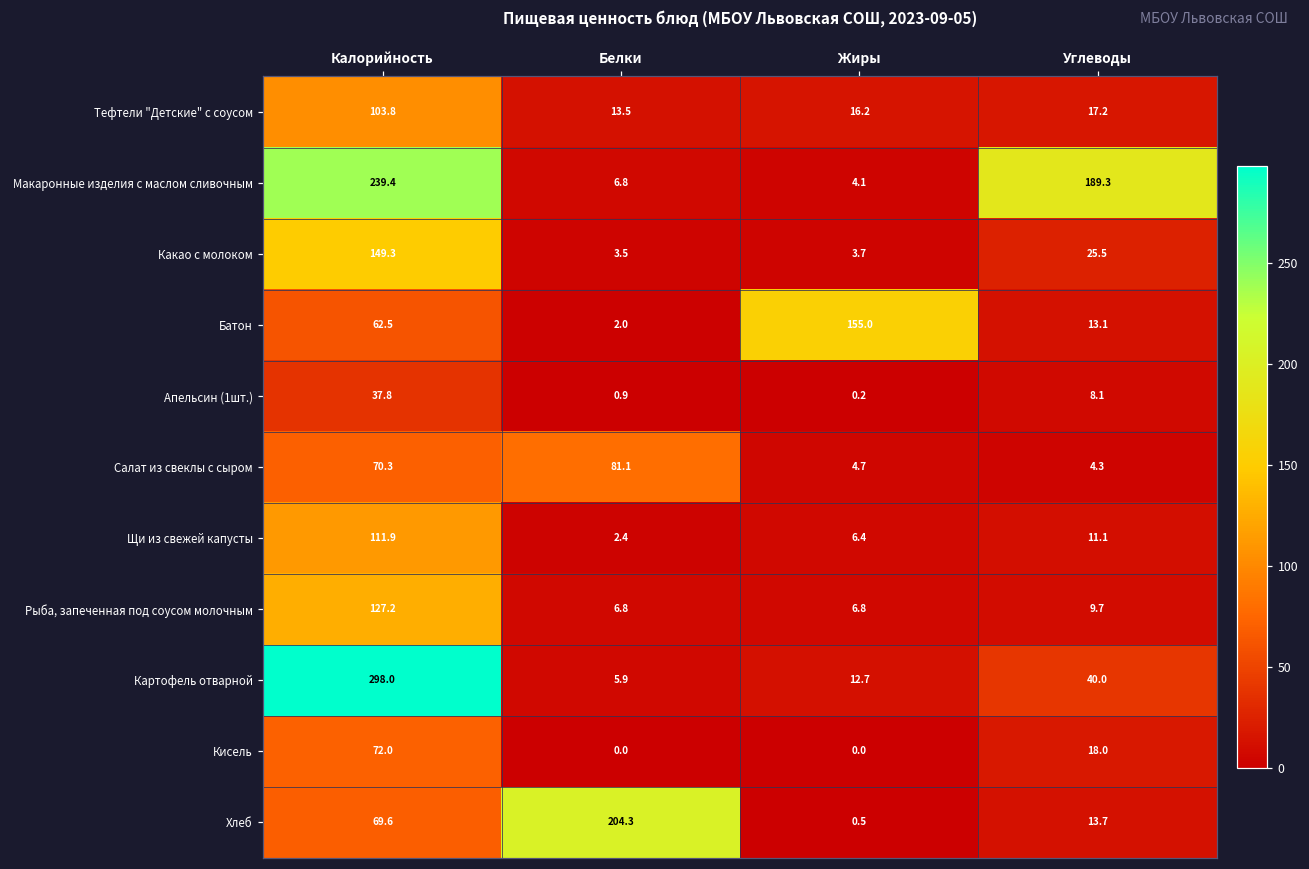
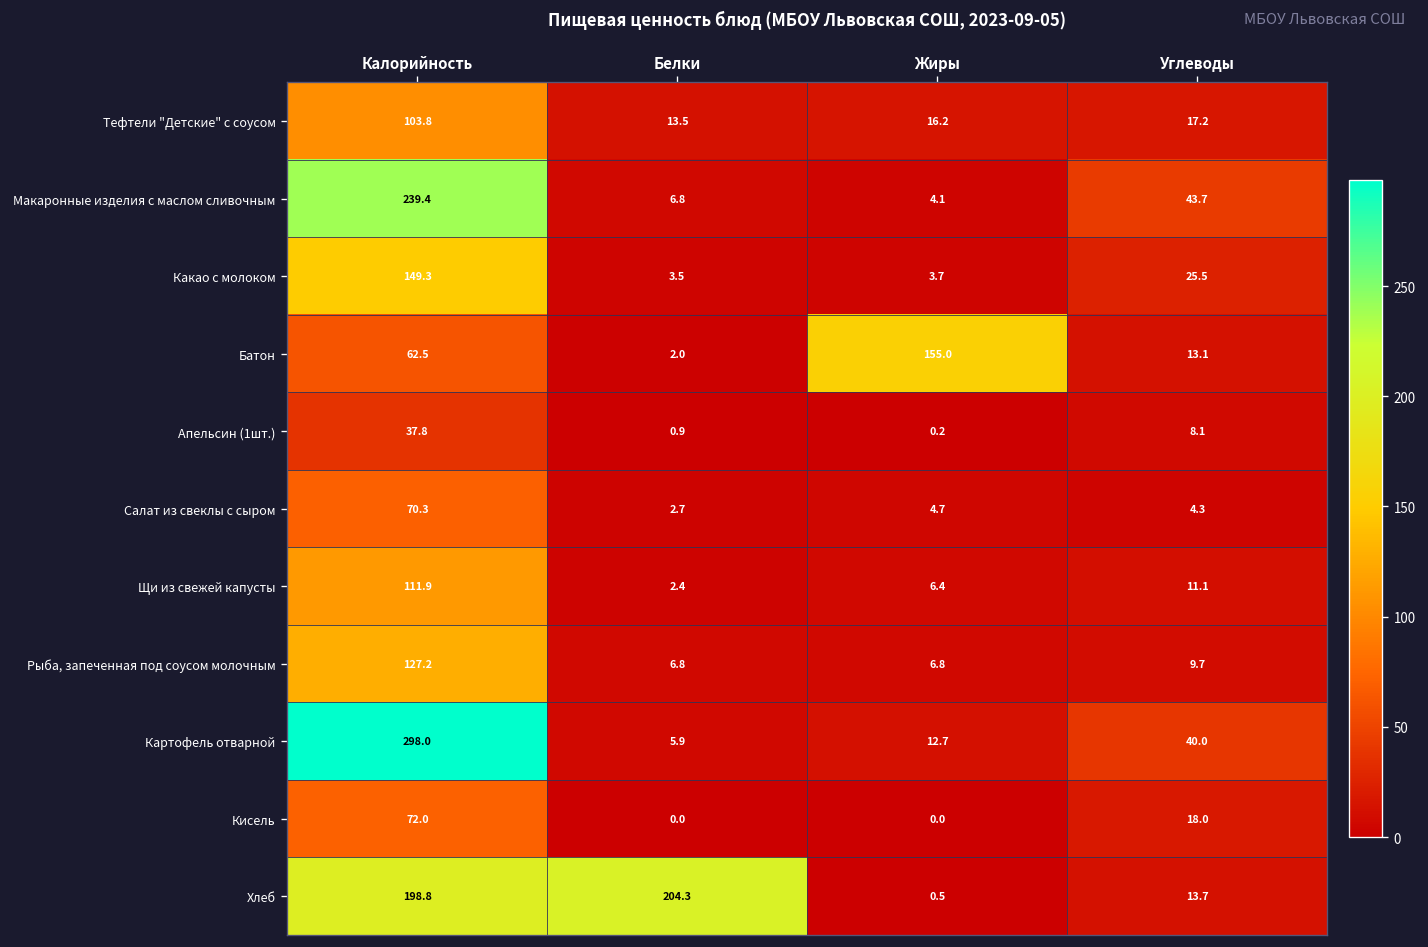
  {
    "Тефтели \"Детские\" с соусом": {
      "Калорийность": 103.8,
      "Белки": 13.5,
      "Жиры": 16.2,
      "Углеводы": 17.2
    },
    "Макаронные изделия с маслом сливочным": {
      "Калорийность": 239.4,
      "Белки": 6.8,
      "Жиры": 4.1,
-     "Углеводы": 189.3
+     "Углеводы": 43.7
    },
    "Какао с молоком": {
      "Калорийность": 149.3,
      "Белки": 3.5,
      "Жиры": 3.7,
      "Углеводы": 25.5
    },
    "Батон": {
      "Калорийность": 62.5,
      "Белки": 2.0,
      "Жиры": 155.0,
      "Углеводы": 13.1
    },
    "Апельсин (1шт.)": {
      "Калорийность": 37.8,
      "Белки": 0.9,
      "Жиры": 0.2,
      "Углеводы": 8.1
    },
    "Салат из свеклы с сыром": {
      "Калорийность": 70.3,
-     "Белки": 81.1,
+     "Белки": 2.7,
      "Жиры": 4.7,
      "Углеводы": 4.3
    },
    "Щи из свежей капусты": {
      "Калорийность": 111.9,
      "Белки": 2.4,
      "Жиры": 6.4,
      "Углеводы": 11.1
    },
    "Рыба, запеченная под соусом молочным": {
      "Калорийность": 127.2,
      "Белки": 6.8,
      "Жиры": 6.8,
      "Углеводы": 9.7
    },
    "Картофель отварной": {
      "Калорийность": 298.0,
      "Белки": 5.9,
      "Жиры": 12.7,
      "Углеводы": 40.0
    },
    "Кисель": {
      "Калорийность": 72.0,
      "Белки": 0.0,
      "Жиры": 0.0,
      "Углеводы": 18.0
    },
    "Хлеб": {
-     "Калорийность": 69.6,
+     "Калорийность": 198.8,
      "Белки": 204.3,
      "Жиры": 0.5,
      "Углеводы": 13.7
    }
  }
